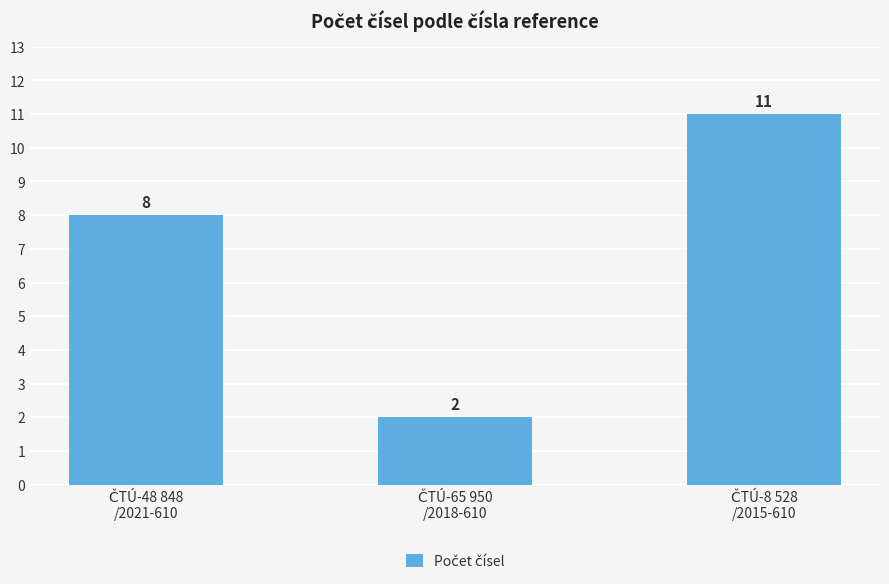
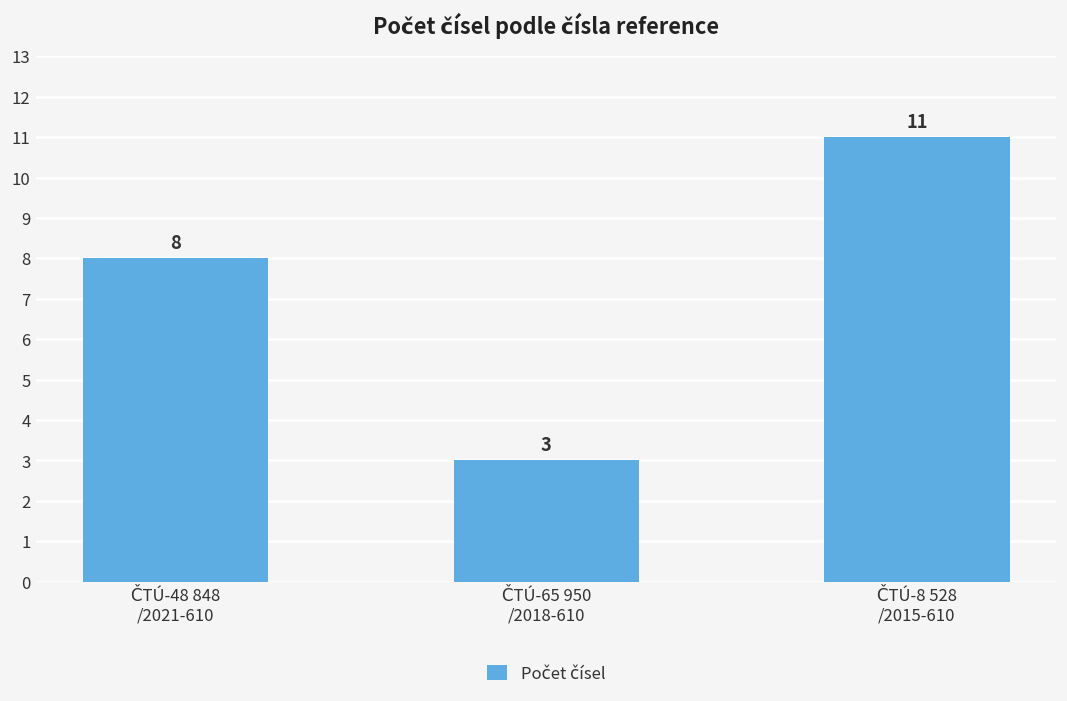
  {
    "ČTÚ-48 848 /2021-610": 8,
-   "ČTÚ-65 950 /2018-610": 2,
+   "ČTÚ-65 950 /2018-610": 3,
    "ČTÚ-8 528 /2015-610": 11
  }
